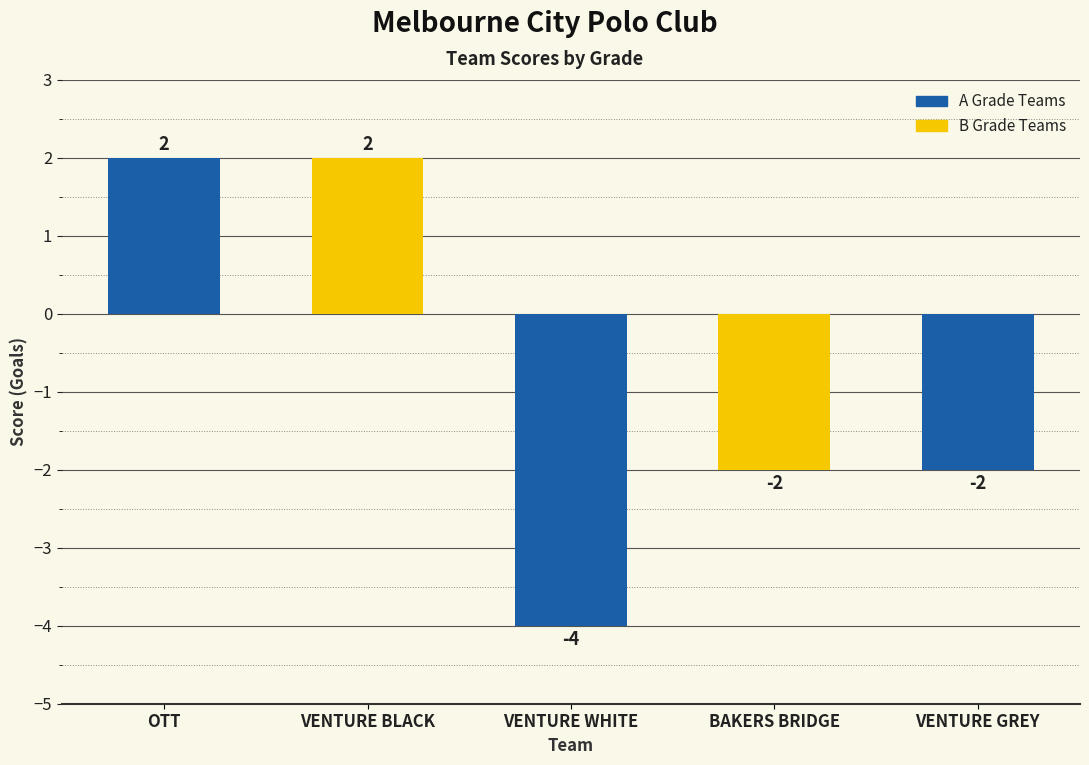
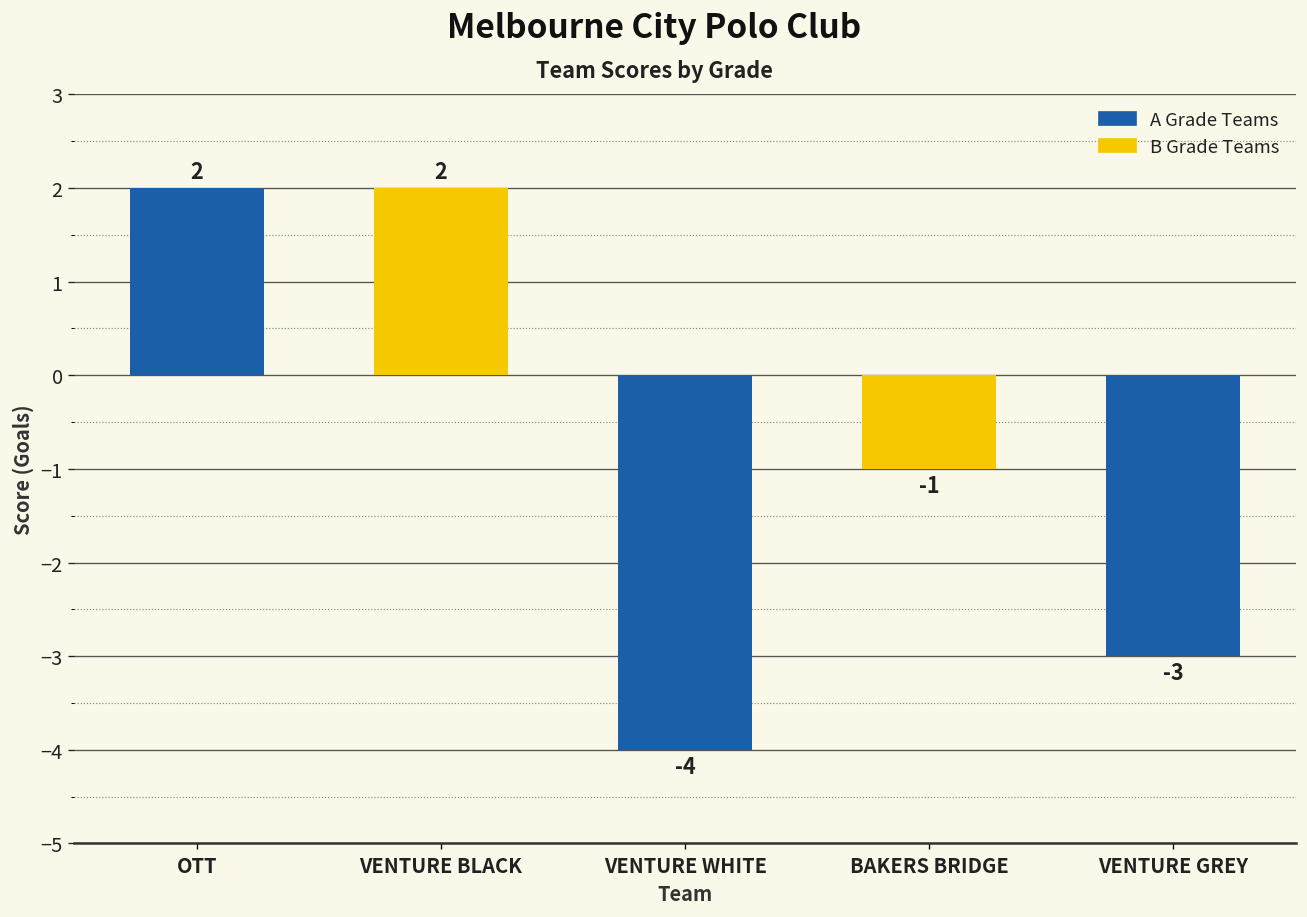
  {
    "OTT": 2,
    "VENTURE BLACK": 2,
    "VENTURE WHITE": -4,
-   "BAKERS BRIDGE": -2,
-   "VENTURE GREY": -2
+   "BAKERS BRIDGE": -1,
+   "VENTURE GREY": -3
  }
